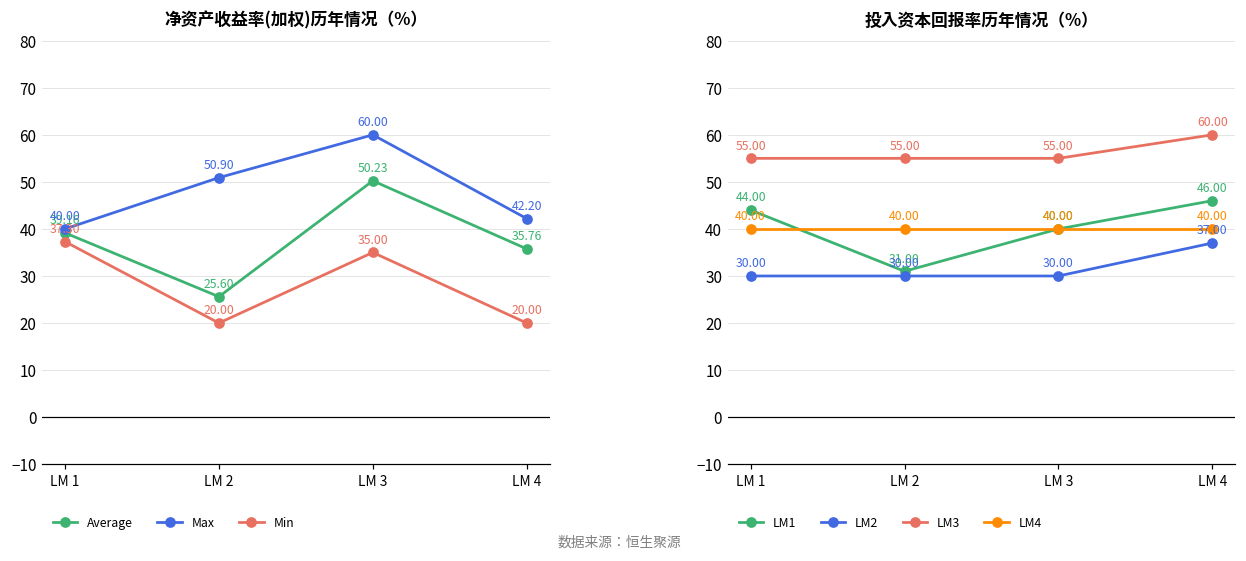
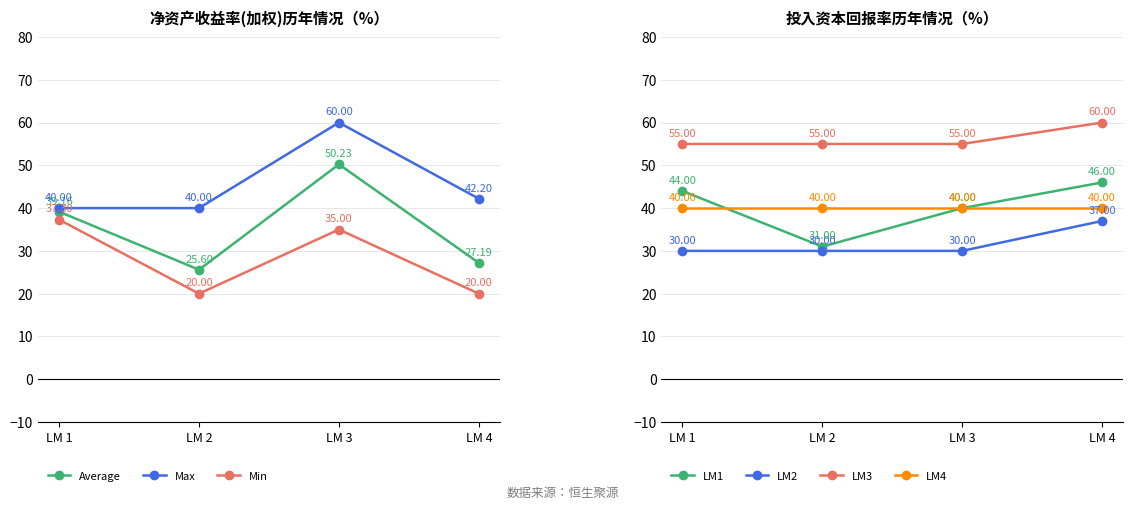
  {
    "净资产收益率(加权)历年情况（%）": {
      "Average": {
        "LM 2": 25.60,
        "LM 3": 50.23,
-       "LM 4": 35.76
+       "LM 4": 27.19
      },
      "Max": {
-       "LM 2": 50.90,
+       "LM 2": 40.00,
        "LM 3": 60.00,
        "LM 4": 42.20
      },
      "Min": {
        "LM 2": 20.00,
        "LM 3": 35.00,
        "LM 4": 20.00
      }
    },
    "投入资本回报率历年情况（%）": {
      "LM1": {
        "LM 1": 44.00,
        "LM 4": 46.00
      },
      "LM2": {
        "LM 1": 30.00,
        "LM 3": 30.00
      },
      "LM3": {
        "LM 1": 55.00,
        "LM 2": 55.00,
        "LM 3": 55.00,
        "LM 4": 60.00
      },
      "LM4": {
        "LM 2": 40.00,
        "LM 4": 40.00
      }
    }
  }
